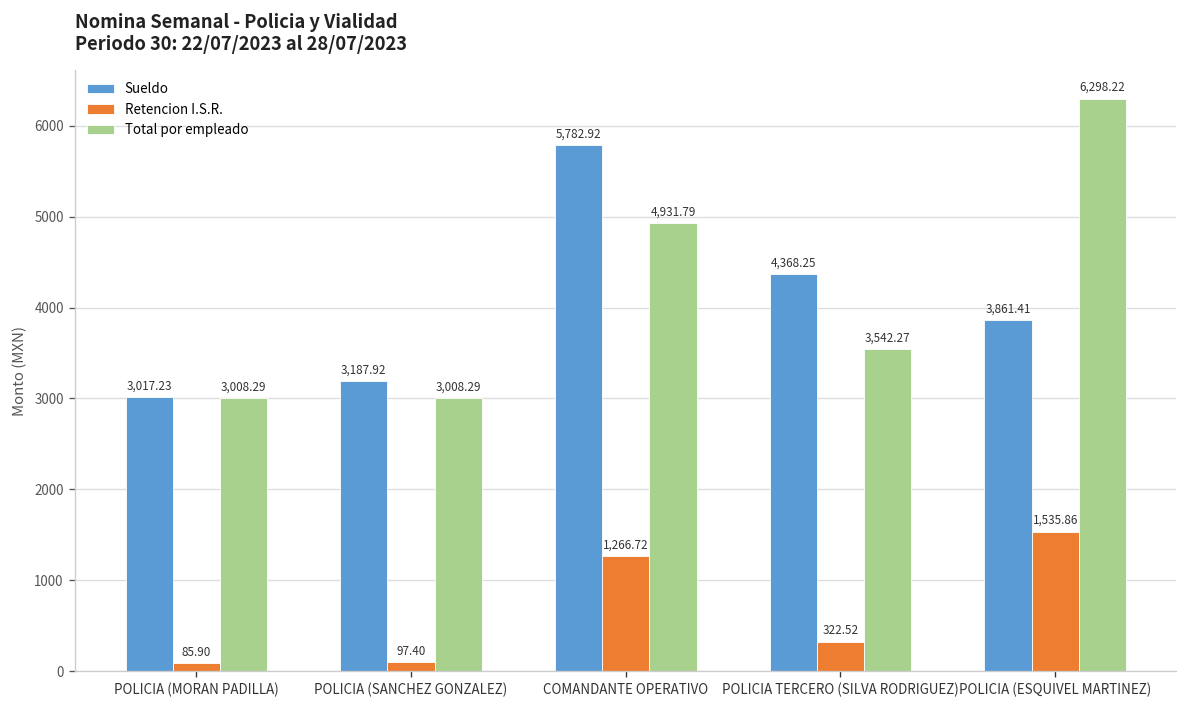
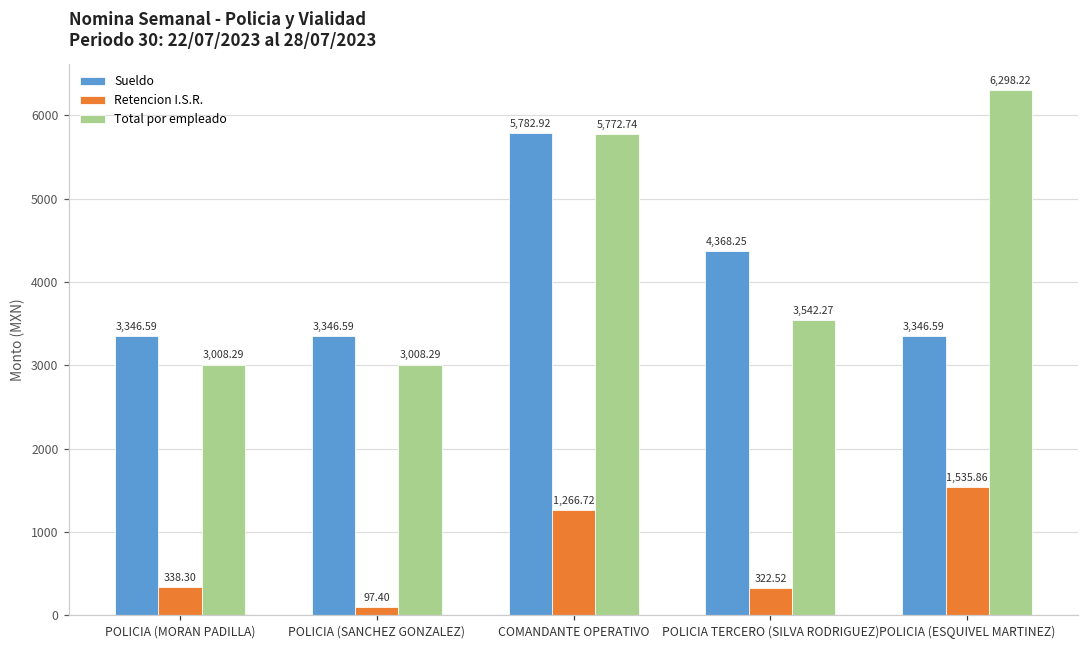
  {
    "Sueldo": {
-     "POLICIA (MORAN PADILLA)": "3,017.23",
-     "POLICIA (SANCHEZ GONZALEZ)": "3,187.92",
+     "POLICIA (MORAN PADILLA)": "3,346.59",
+     "POLICIA (SANCHEZ GONZALEZ)": "3,346.59",
      "COMANDANTE OPERATIVO": "5,782.92",
      "POLICIA TERCERO (SILVA RODRIGUEZ)": "4,368.25",
-     "POLICIA (ESQUIVEL MARTINEZ)": "3,861.41"
+     "POLICIA (ESQUIVEL MARTINEZ)": "3,346.59"
    },
    "Retencion I.S.R.": {
-     "POLICIA (MORAN PADILLA)": "85.90",
+     "POLICIA (MORAN PADILLA)": "338.30",
      "POLICIA (SANCHEZ GONZALEZ)": "97.40",
      "COMANDANTE OPERATIVO": "1,266.72",
      "POLICIA TERCERO (SILVA RODRIGUEZ)": "322.52",
      "POLICIA (ESQUIVEL MARTINEZ)": "1,535.86"
    },
    "Total por empleado": {
      "POLICIA (MORAN PADILLA)": "3,008.29",
      "POLICIA (SANCHEZ GONZALEZ)": "3,008.29",
-     "COMANDANTE OPERATIVO": "4,931.79",
+     "COMANDANTE OPERATIVO": "5,772.74",
      "POLICIA TERCERO (SILVA RODRIGUEZ)": "3,542.27",
      "POLICIA (ESQUIVEL MARTINEZ)": "6,298.22"
    }
  }
